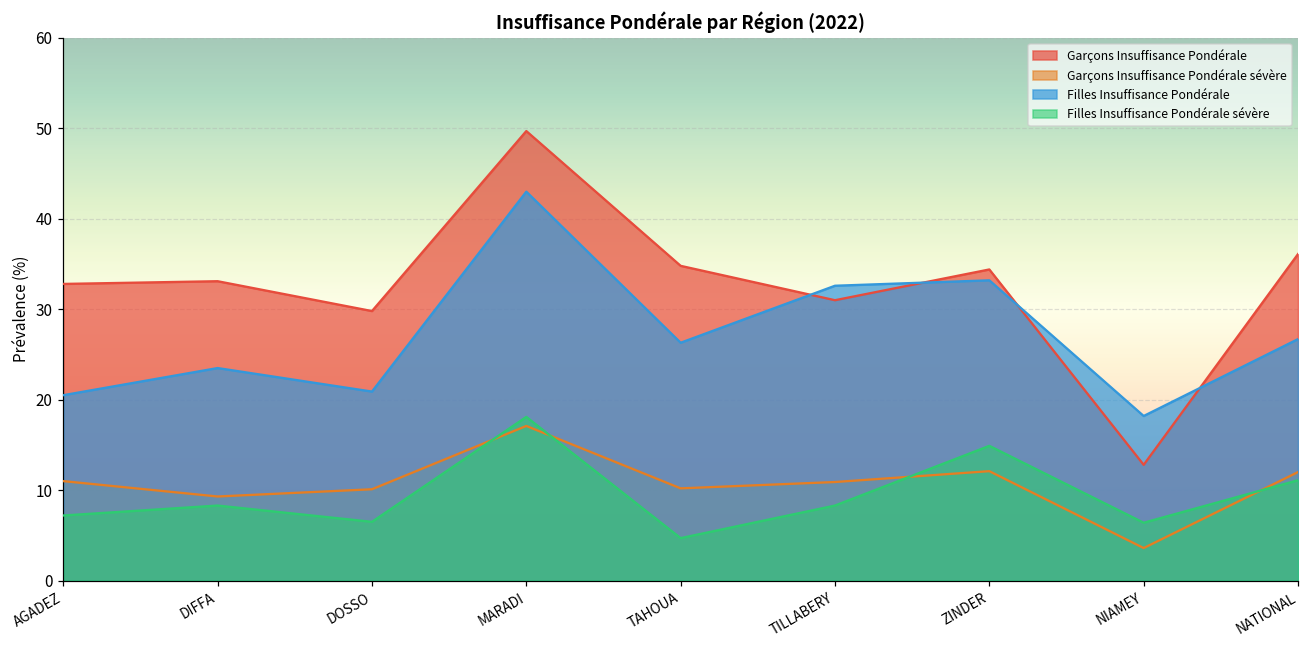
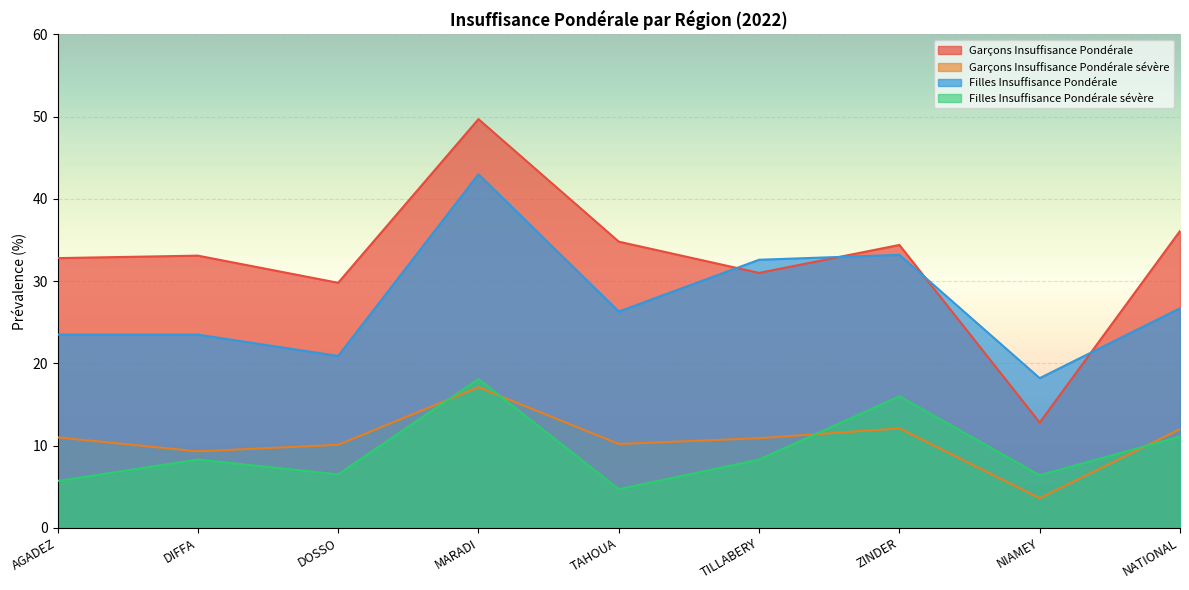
  {
    "Filles Insuffisance Pondérale": {
-     "AGADEZ": 21,
+     "AGADEZ": 24,
      "DIFFA": 24,
      "DOSSO": 21,
      "MARADI": 43,
      "TAHOUA": 26,
      "TILLABERY": 33,
      "ZINDER": 33,
      "NIAMEY": 18,
      "NATIONAL": 27
    },
    "Filles Insuffisance Pondérale sévère": {
-     "AGADEZ": 7,
+     "AGADEZ": 6,
      "DIFFA": 8,
      "DOSSO": 7,
      "MARADI": 18,
      "TAHOUA": 5,
      "TILLABERY": 8,
-     "ZINDER": 15,
+     "ZINDER": 16,
      "NIAMEY": 6,
      "NATIONAL": 11
    }
  }
